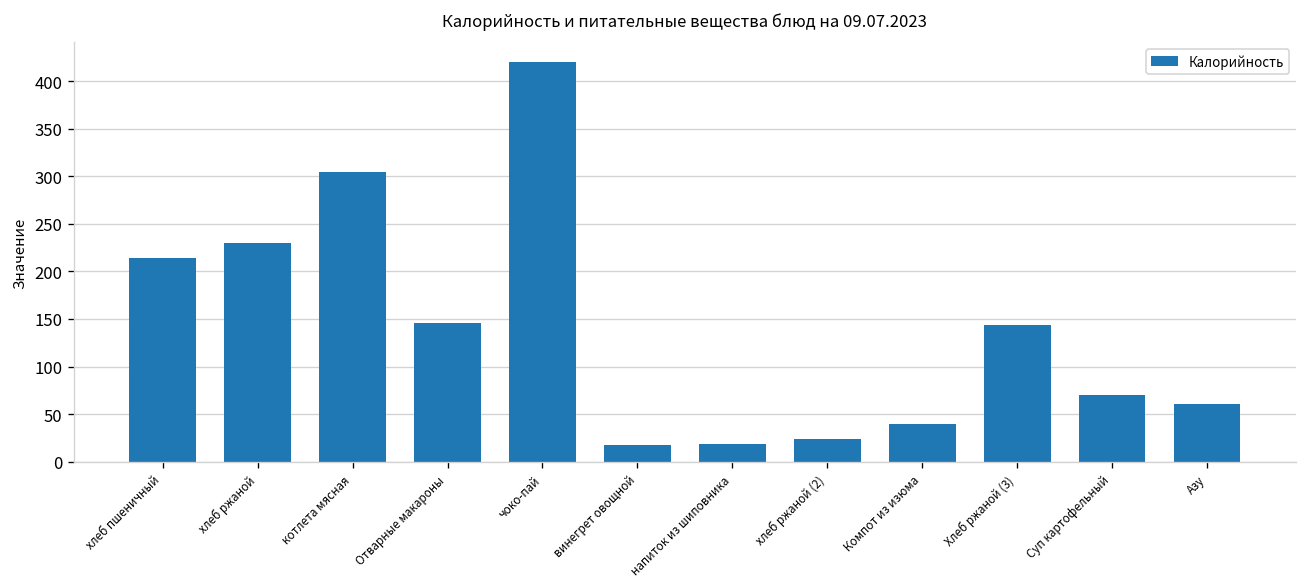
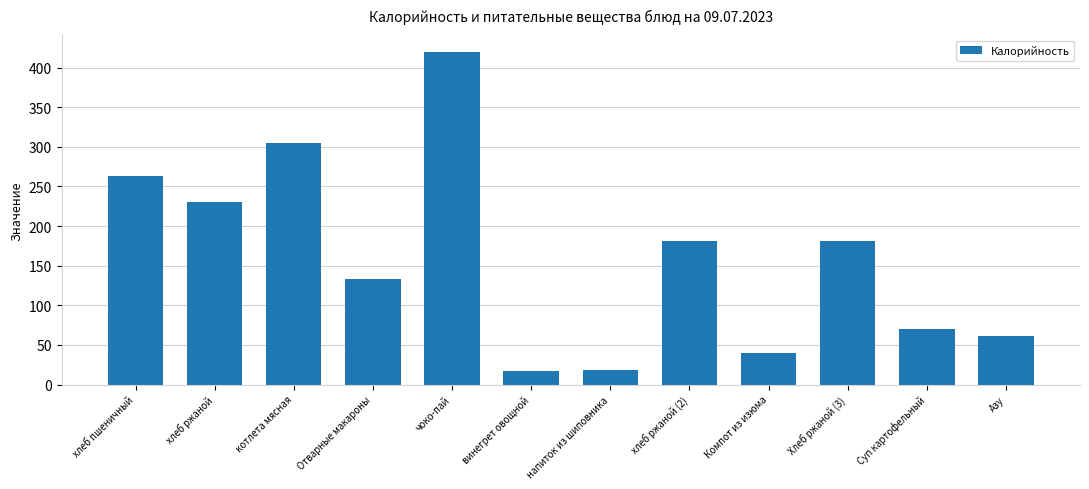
  {
-   "хлеб пшеничный": 210,
+   "хлеб пшеничный": 260,
    "хлеб ржаной": 230,
    "котлета мясная": 300,
-   "Отварные макароны": 150,
+   "Отварные макароны": 130,
    "чоко-пай": 420,
    "винегрет овощной": 20,
    "напиток из шиповника": 20,
-   "хлеб ржаной (2)": 20,
+   "хлеб ржаной (2)": 180,
    "Компот из изюма": 40,
-   "Хлеб ржаной (3)": 140,
+   "Хлеб ржаной (3)": 180,
    "Суп картофельный": 70,
    "Азу": 60
  }
